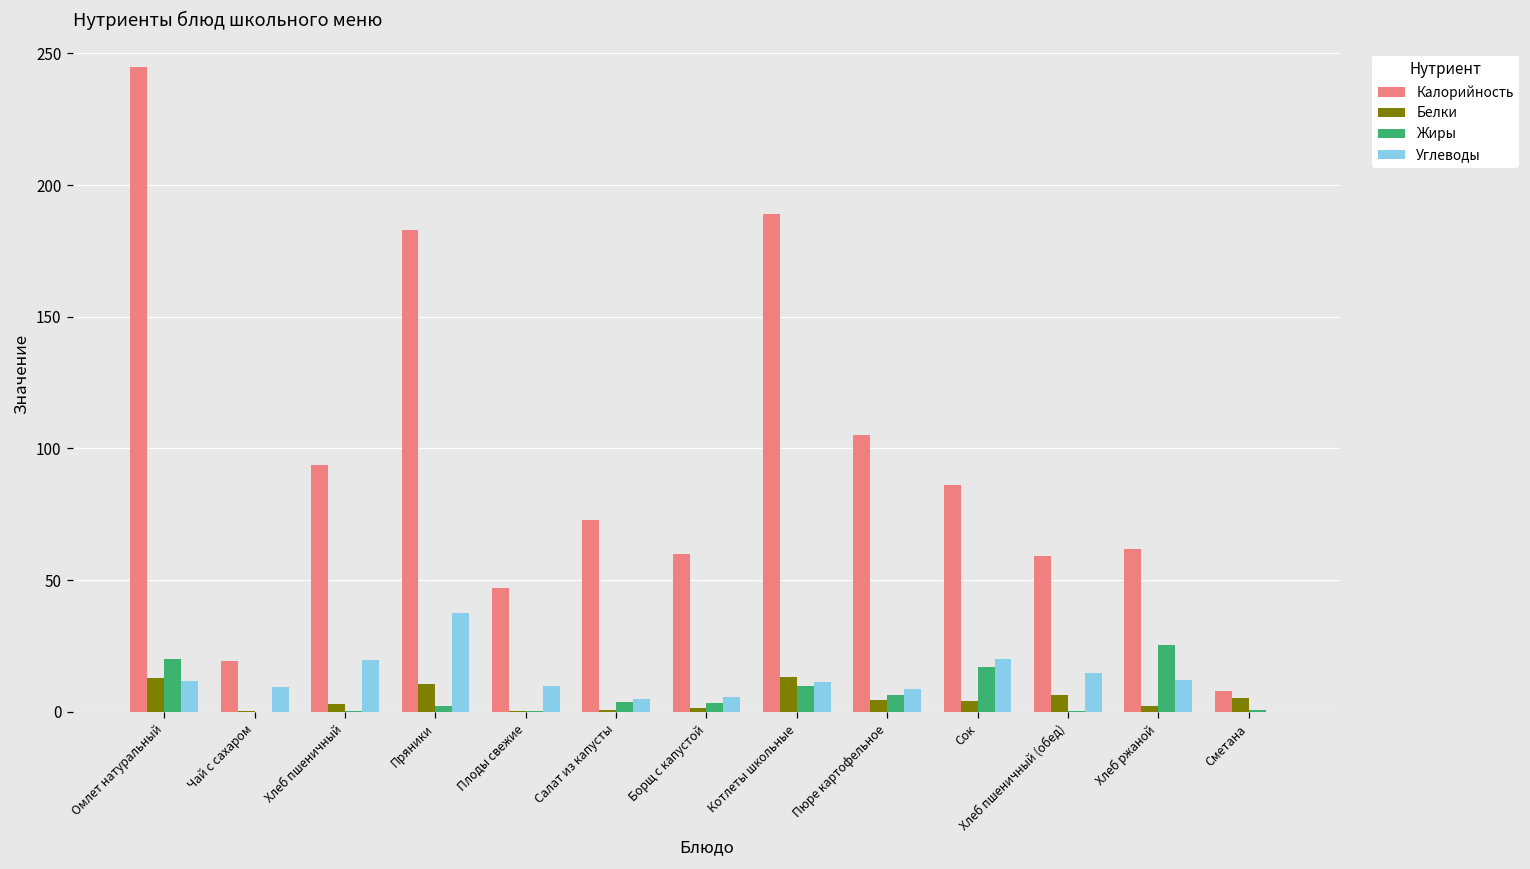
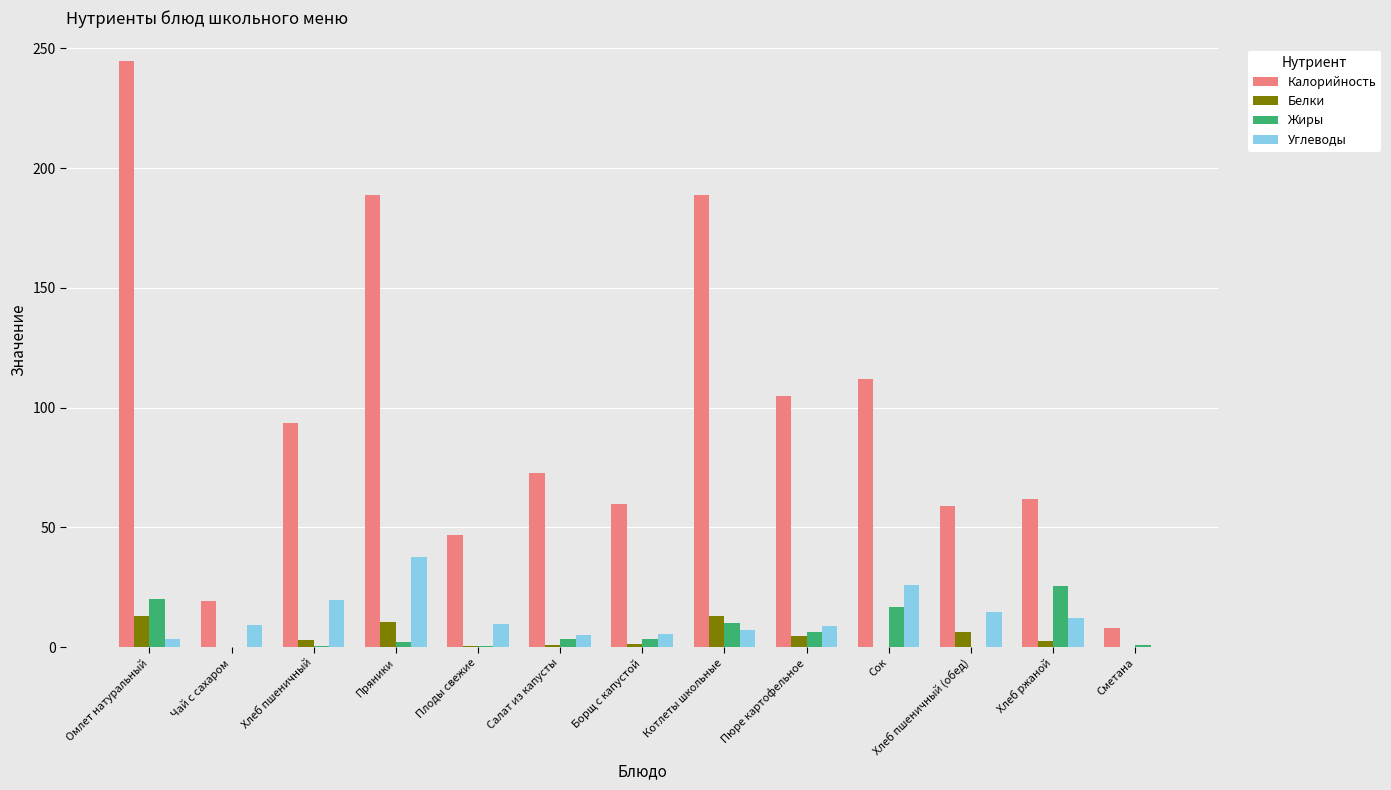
  {
    "Калорийность": {
      "Омлет натуральный": 245,
      "Чай с сахаром": 19,
      "Хлеб пшеничный": 94,
-     "Пряники": 183,
+     "Пряники": 189,
      "Плоды свежие": 47,
      "Салат из капусты": 73,
      "Борщ с капустой": 60,
      "Котлеты школьные": 189,
      "Пюре картофельное": 105,
-     "Сок": 86,
+     "Сок": 112,
      "Хлеб пшеничный (обед)": 59,
      "Хлеб ржаной": 62,
      "Сметана": 8
    },
    "Белки": {
      "Омлет натуральный": 13,
      "Хлеб пшеничный": 3,
      "Пряники": 10,
      "Борщ с капустой": 1,
      "Котлеты школьные": 13,
      "Пюре картофельное": 5,
-     "Сок": 4,
+     "Сок": 0,
      "Хлеб пшеничный (обед)": 6,
      "Хлеб ржаной": 2,
-     "Сметана": 5
+     "Сметана": 0
    },
    "Жиры": {
      "Омлет натуральный": 20,
      "Пряники": 2,
      "Салат из капусты": 4,
      "Борщ с капустой": 4,
      "Котлеты школьные": 10,
      "Пюре картофельное": 6,
      "Сок": 17,
      "Хлеб ржаной": 26
    },
    "Углеводы": {
-     "Омлет натуральный": 12,
+     "Омлет натуральный": 3,
      "Чай с сахаром": 9,
      "Хлеб пшеничный": 20,
      "Пряники": 38,
      "Плоды свежие": 10,
      "Салат из капусты": 5,
      "Борщ с капустой": 6,
-     "Котлеты школьные": 11,
+     "Котлеты школьные": 7,
      "Пюре картофельное": 9,
-     "Сок": 20,
+     "Сок": 26,
      "Хлеб пшеничный (обед)": 15,
      "Хлеб ржаной": 12
    }
  }
